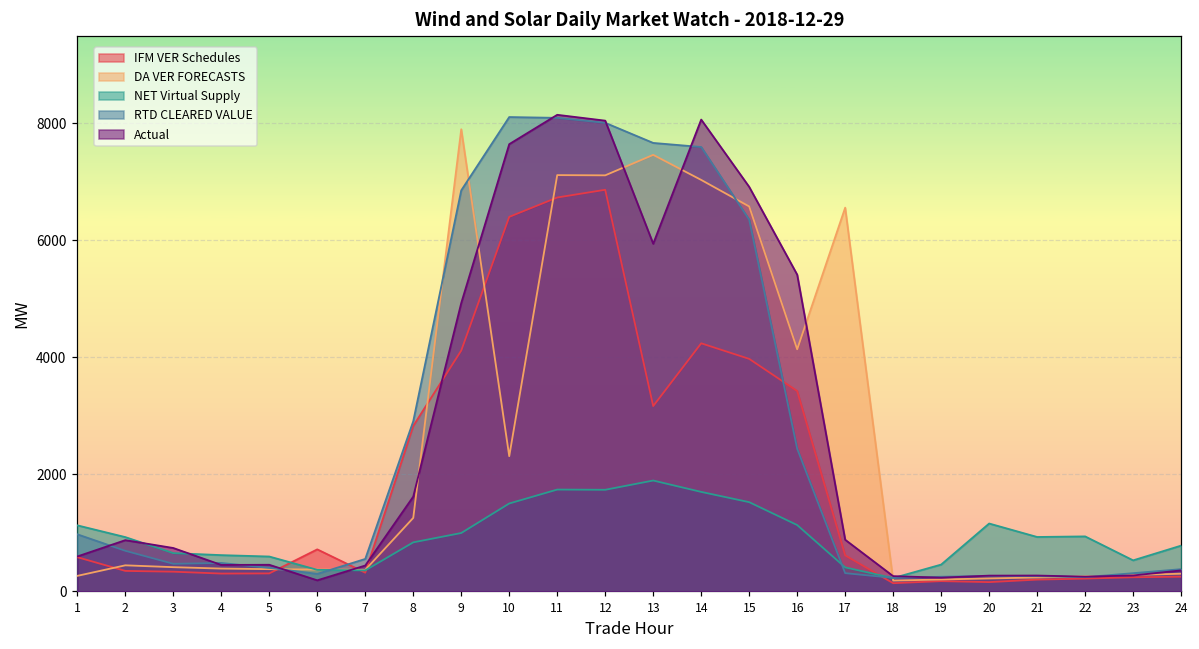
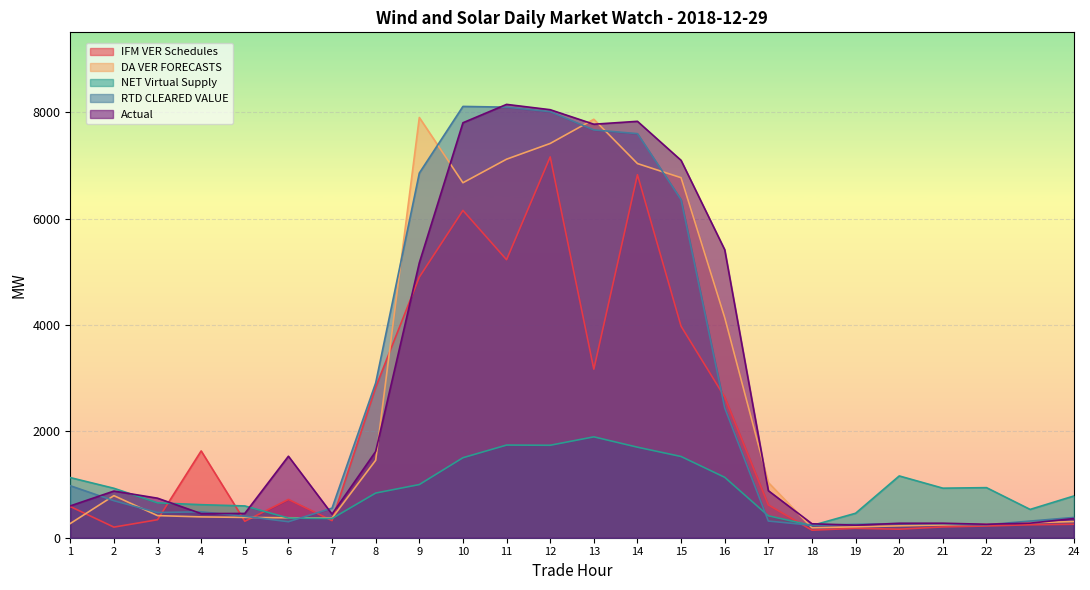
  {
    "IFM VER Schedules": {
-     "2": 400,
+     "2": 200,
      "3": 300,
-     "4": 300,
+     "4": 1600,
      "5": 300,
      "6": 700,
      "8": 2800,
-     "9": 4100,
-     "10": 6400,
-     "11": 6700,
-     "12": 6900,
+     "9": 4900,
+     "10": 6200,
+     "11": 5200,
+     "12": 7200,
      "13": 3200,
-     "14": 4200,
+     "14": 6800,
      "15": 4000,
-     "16": 3400,
+     "16": 2600,
      "17": 600,
      "20": 200,
      "24": 300
    },
    "DA VER FORECASTS": {
      "1": 300,
-     "2": 400,
+     "2": 800,
      "3": 400,
      "4": 400,
-     "8": 1300,
+     "8": 1500,
      "9": 7900,
-     "10": 2300,
+     "10": 6700,
      "11": 7100,
-     "12": 7100,
-     "13": 7500,
+     "12": 7400,
+     "13": 7900,
      "14": 7000,
-     "15": 6600,
+     "15": 6800,
      "16": 4100,
-     "17": 6600,
+     "17": 1000,
      "24": 300
    },
    "Actual": {
      "2": 900,
      "3": 700,
      "5": 500,
-     "6": 200,
+     "6": 1500,
      "7": 400,
      "8": 1600,
-     "9": 4900,
-     "10": 7600,
+     "9": 5200,
+     "10": 7800,
      "11": 8100,
-     "13": 5900,
-     "14": 8100,
-     "15": 6900,
+     "13": 7800,
+     "14": 7800,
+     "15": 7100,
      "16": 5400,
      "17": 900
    }
  }
